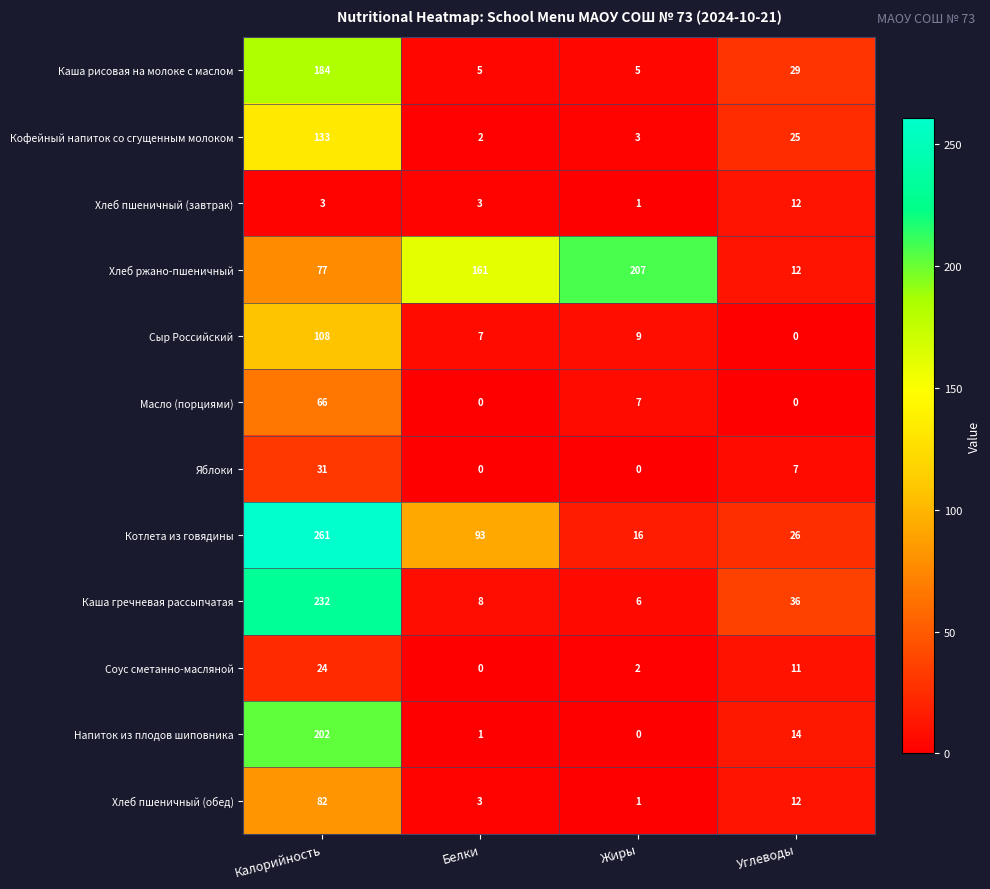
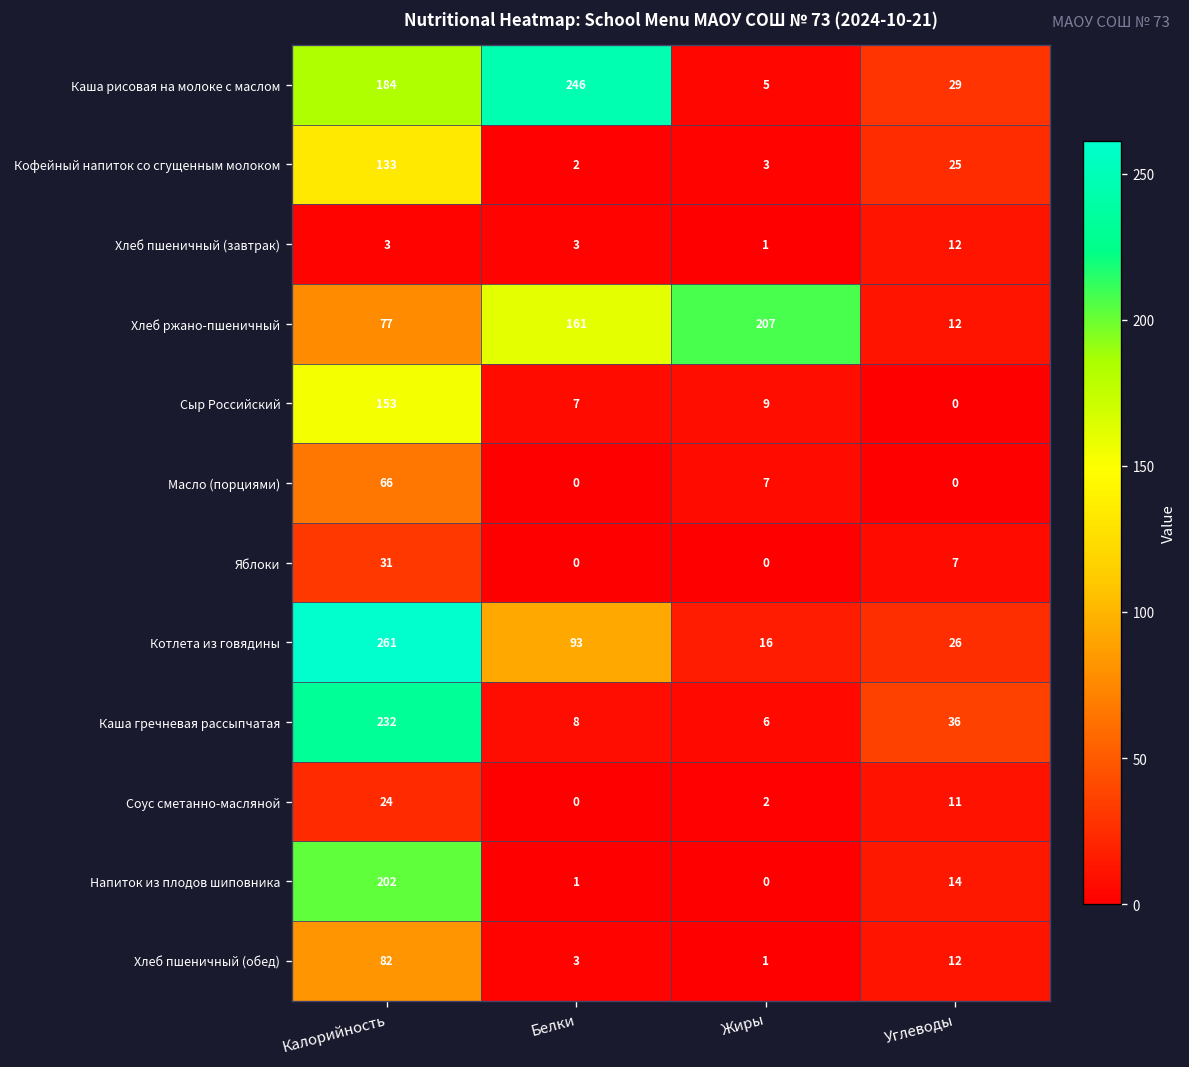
  {
    "Каша рисовая на молоке с маслом": {
      "Калорийность": 184,
-     "Белки": 5,
+     "Белки": 246,
      "Жиры": 5,
      "Углеводы": 29
    },
    "Кофейный напиток со сгущенным молоком": {
      "Калорийность": 133,
      "Белки": 2,
      "Жиры": 3,
      "Углеводы": 25
    },
    "Хлеб пшеничный (завтрак)": {
      "Калорийность": 3,
      "Белки": 3,
      "Жиры": 1,
      "Углеводы": 12
    },
    "Хлеб ржано-пшеничный": {
      "Калорийность": 77,
      "Белки": 161,
      "Жиры": 207,
      "Углеводы": 12
    },
    "Сыр Российский": {
-     "Калорийность": 108,
+     "Калорийность": 153,
      "Белки": 7,
      "Жиры": 9,
      "Углеводы": 0
    },
    "Масло (порциями)": {
      "Калорийность": 66,
      "Белки": 0,
      "Жиры": 7,
      "Углеводы": 0
    },
    "Яблоки": {
      "Калорийность": 31,
      "Белки": 0,
      "Жиры": 0,
      "Углеводы": 7
    },
    "Котлета из говядины": {
      "Калорийность": 261,
      "Белки": 93,
      "Жиры": 16,
      "Углеводы": 26
    },
    "Каша гречневая рассыпчатая": {
      "Калорийность": 232,
      "Белки": 8,
      "Жиры": 6,
      "Углеводы": 36
    },
    "Соус сметанно-масляной": {
      "Калорийность": 24,
      "Белки": 0,
      "Жиры": 2,
      "Углеводы": 11
    },
    "Напиток из плодов шиповника": {
      "Калорийность": 202,
      "Белки": 1,
      "Жиры": 0,
      "Углеводы": 14
    },
    "Хлеб пшеничный (обед)": {
      "Калорийность": 82,
      "Белки": 3,
      "Жиры": 1,
      "Углеводы": 12
    }
  }
